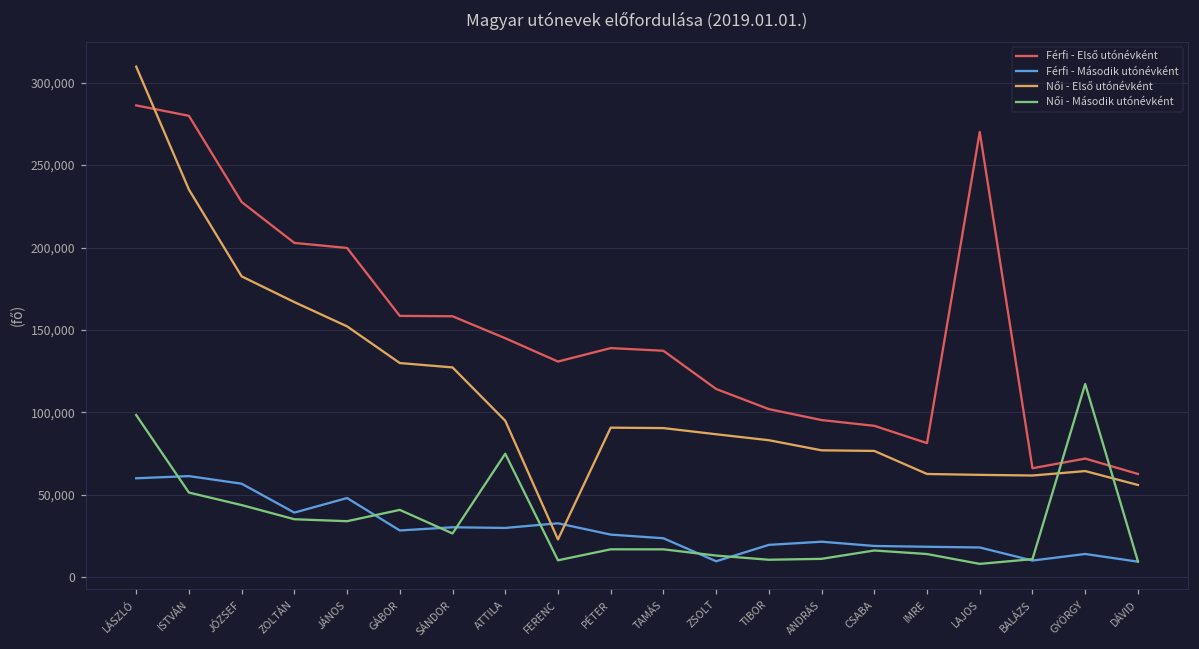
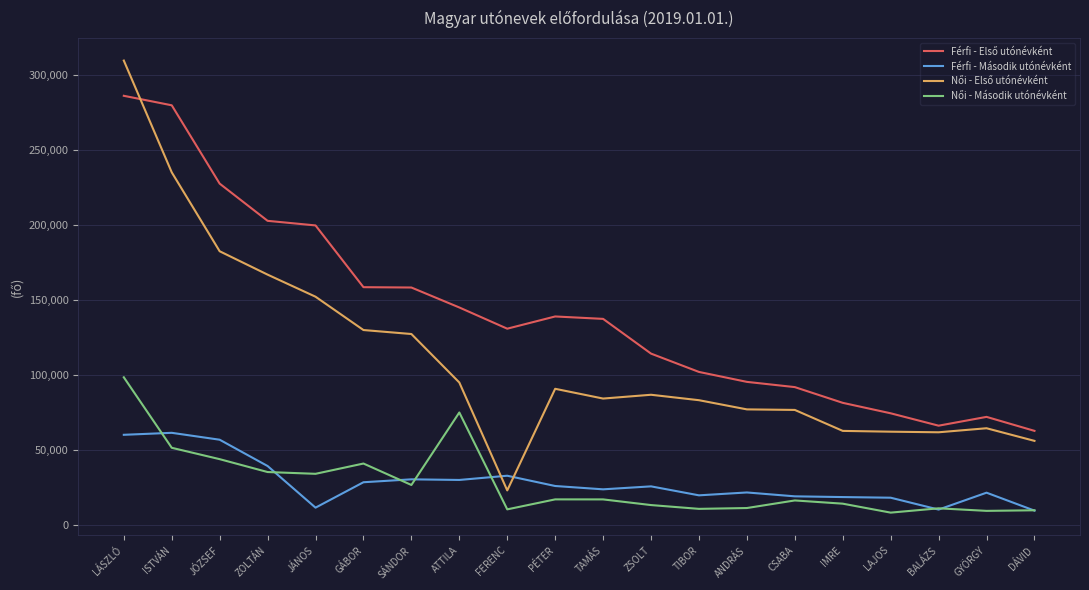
  {
    "Férfi - Első utónévként": {
      "LÁSZLÓ": "286,000",
      "ISTVÁN": "280,000",
      "JÓZSEF": "228,000",
      "ZOLTÁN": "203,000",
      "JÁNOS": "200,000",
      "GÁBOR": "159,000",
      "SÁNDOR": "158,000",
      "ATTILA": "145,000",
      "FERENC": "131,000",
      "PÉTER": "139,000",
      "TAMÁS": "137,000",
      "ZSOLT": "114,000",
      "TIBOR": "102,000",
      "ANDRÁS": "95,000",
      "CSABA": "92,000",
      "IMRE": "81,000",
-     "LAJOS": "270,000",
+     "LAJOS": "74,000",
      "BALÁZS": "66,000",
      "GYÖRGY": "72,000",
      "DÁVID": "63,000"
    },
    "Férfi - Második utónévként": {
      "LÁSZLÓ": "60,000",
      "ISTVÁN": "61,000",
      "JÓZSEF": "57,000",
      "ZOLTÁN": "39,000",
-     "JÁNOS": "48,000",
+     "JÁNOS": "12,000",
      "GÁBOR": "28,000",
      "SÁNDOR": "30,000",
      "ATTILA": "30,000",
      "FERENC": "33,000",
      "PÉTER": "26,000",
      "TAMÁS": "24,000",
-     "ZSOLT": "10,000",
+     "ZSOLT": "26,000",
      "TIBOR": "20,000",
      "ANDRÁS": "22,000",
      "CSABA": "19,000",
      "IMRE": "19,000",
      "LAJOS": "18,000",
-     "GYÖRGY": "14,000"
+     "GYÖRGY": "21,000"
    },
    "Női - Első utónévként": {
      "LÁSZLÓ": "310,000",
      "ISTVÁN": "235,000",
      "JÓZSEF": "182,000",
      "ZOLTÁN": "167,000",
      "JÁNOS": "152,000",
      "GÁBOR": "130,000",
      "SÁNDOR": "127,000",
      "ATTILA": "95,000",
      "FERENC": "23,000",
      "PÉTER": "91,000",
-     "TAMÁS": "91,000",
+     "TAMÁS": "84,000",
      "ZSOLT": "87,000",
      "TIBOR": "83,000",
      "ANDRÁS": "77,000",
      "CSABA": "77,000",
      "IMRE": "63,000",
      "LAJOS": "62,000",
      "BALÁZS": "62,000",
      "GYÖRGY": "64,000",
      "DÁVID": "56,000"
    },
    "Női - Második utónévként": {
      "LÁSZLÓ": "98,000",
      "ISTVÁN": "51,000",
      "JÓZSEF": "44,000",
      "ZOLTÁN": "35,000",
      "JÁNOS": "34,000",
      "GÁBOR": "41,000",
      "SÁNDOR": "27,000",
      "ATTILA": "75,000",
      "FERENC": "10,000",
      "PÉTER": "17,000",
      "TAMÁS": "17,000",
      "ZSOLT": "13,000",
      "TIBOR": "11,000",
      "ANDRÁS": "11,000",
      "CSABA": "16,000",
      "IMRE": "14,000",
      "LAJOS": "8,000",
-     "GYÖRGY": "117,000"
+     "GYÖRGY": "9,000"
    }
  }
